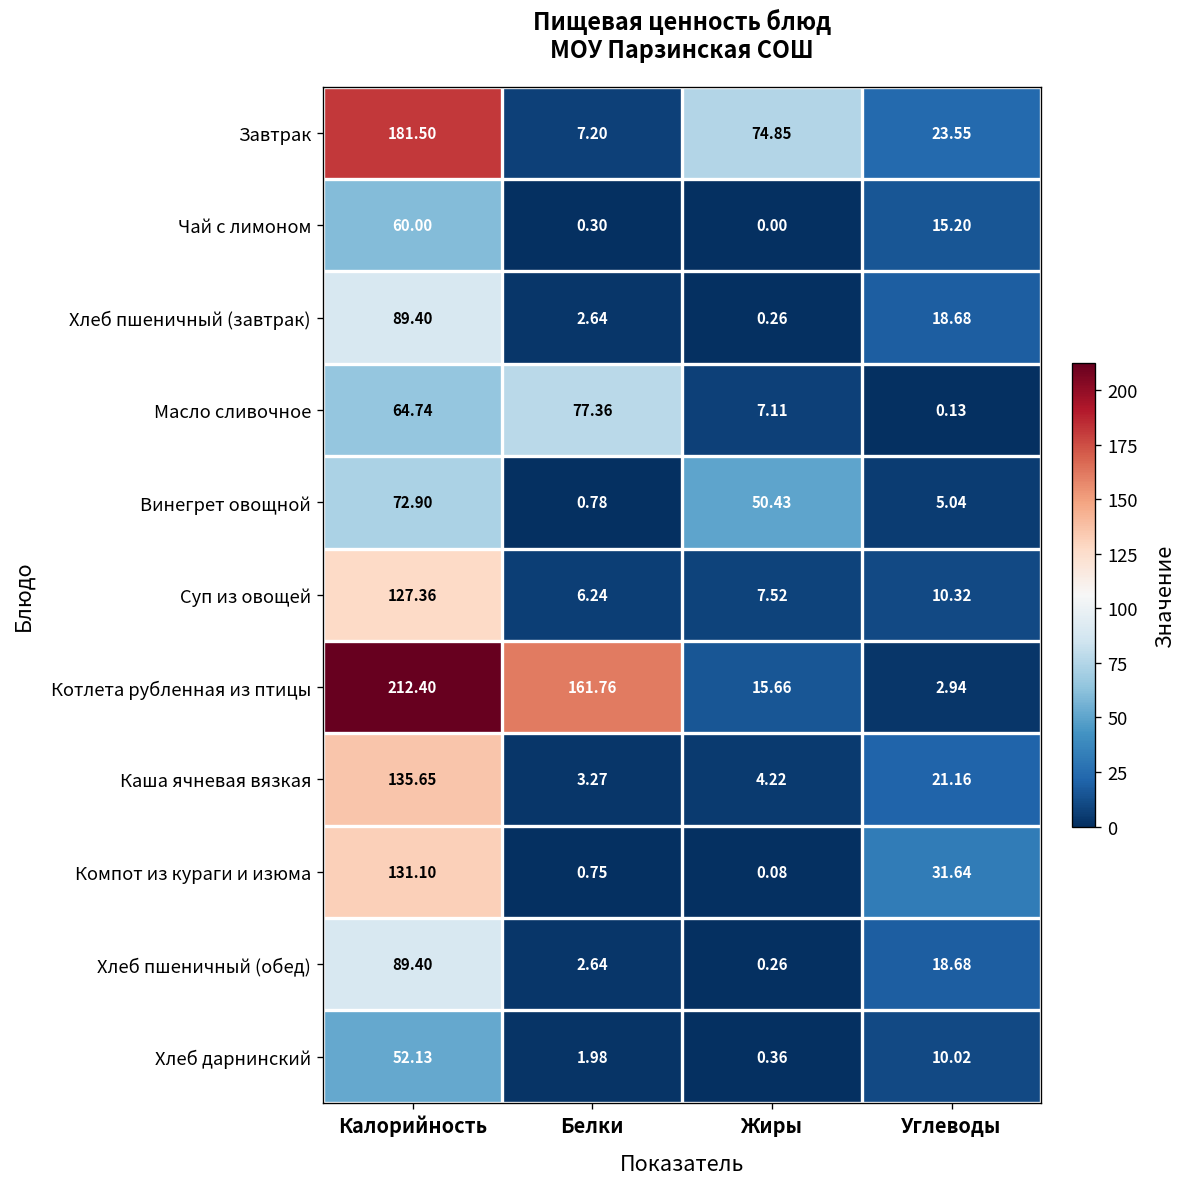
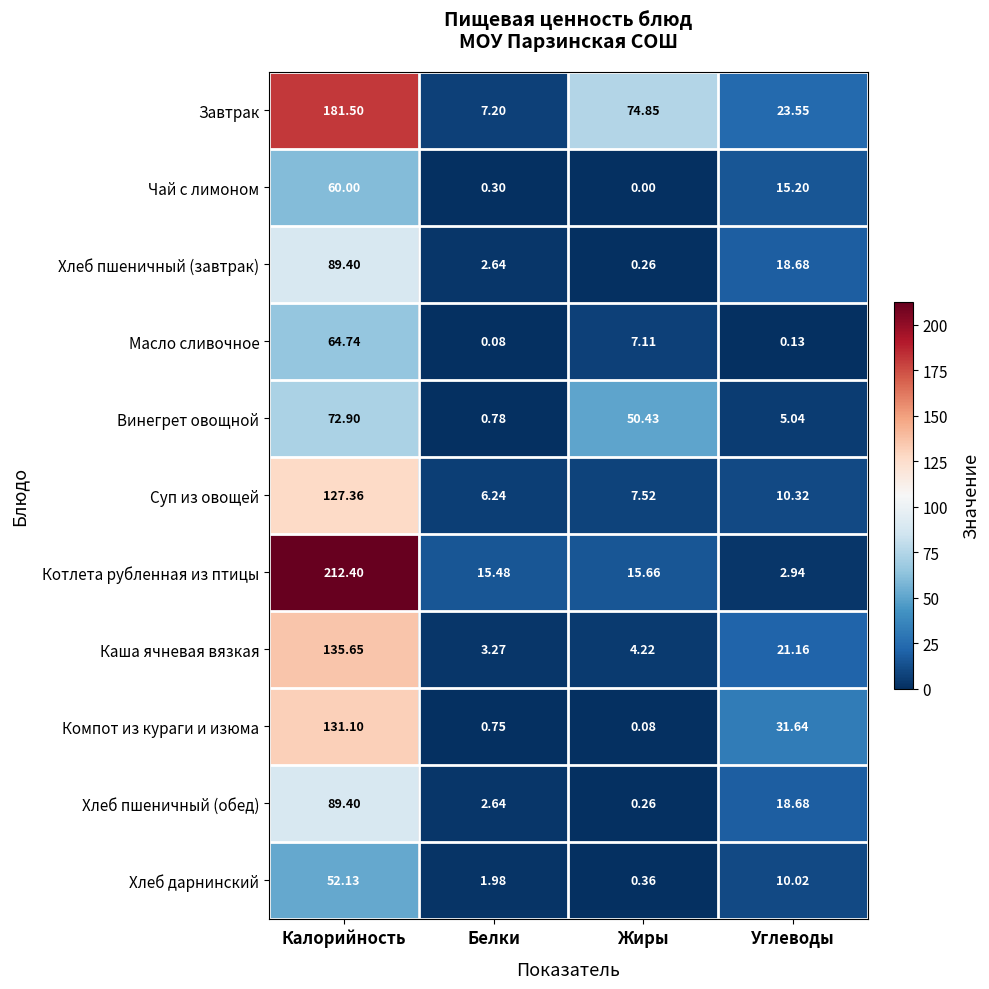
  {
    "Завтрак": {
      "Калорийность": 181.50,
      "Белки": 7.20,
      "Жиры": 74.85,
      "Углеводы": 23.55
    },
    "Чай с лимоном": {
      "Калорийность": 60.00,
      "Белки": 0.30,
      "Жиры": 0.00,
      "Углеводы": 15.20
    },
    "Хлеб пшеничный (завтрак)": {
      "Калорийность": 89.40,
      "Белки": 2.64,
      "Жиры": 0.26,
      "Углеводы": 18.68
    },
    "Масло сливочное": {
      "Калорийность": 64.74,
-     "Белки": 77.36,
+     "Белки": 0.08,
      "Жиры": 7.11,
      "Углеводы": 0.13
    },
    "Винегрет овощной": {
      "Калорийность": 72.90,
      "Белки": 0.78,
      "Жиры": 50.43,
      "Углеводы": 5.04
    },
    "Суп из овощей": {
      "Калорийность": 127.36,
      "Белки": 6.24,
      "Жиры": 7.52,
      "Углеводы": 10.32
    },
    "Котлета рубленная из птицы": {
      "Калорийность": 212.40,
-     "Белки": 161.76,
+     "Белки": 15.48,
      "Жиры": 15.66,
      "Углеводы": 2.94
    },
    "Каша ячневая вязкая": {
      "Калорийность": 135.65,
      "Белки": 3.27,
      "Жиры": 4.22,
      "Углеводы": 21.16
    },
    "Компот из кураги и изюма": {
      "Калорийность": 131.10,
      "Белки": 0.75,
      "Жиры": 0.08,
      "Углеводы": 31.64
    },
    "Хлеб пшеничный (обед)": {
      "Калорийность": 89.40,
      "Белки": 2.64,
      "Жиры": 0.26,
      "Углеводы": 18.68
    },
    "Хлеб дарнинский": {
      "Калорийность": 52.13,
      "Белки": 1.98,
      "Жиры": 0.36,
      "Углеводы": 10.02
    }
  }
